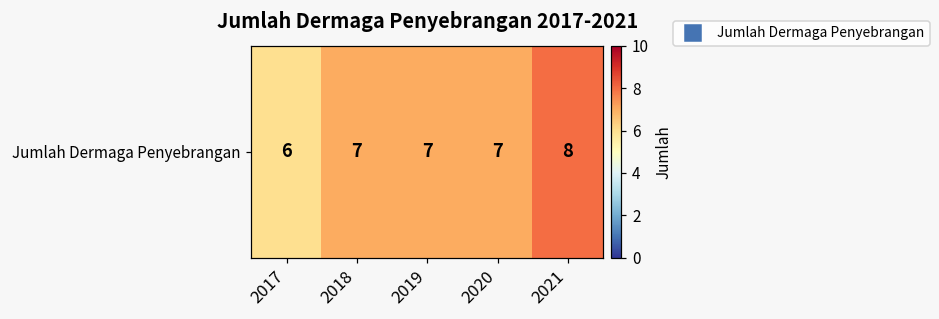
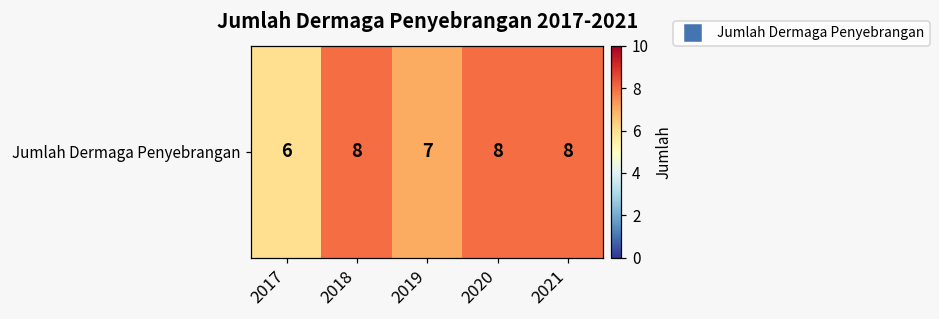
  {
    "Jumlah Dermaga Penyebrangan": {
      "2017": 6,
-     "2018": 7,
+     "2018": 8,
      "2019": 7,
-     "2020": 7,
+     "2020": 8,
      "2021": 8
    }
  }
